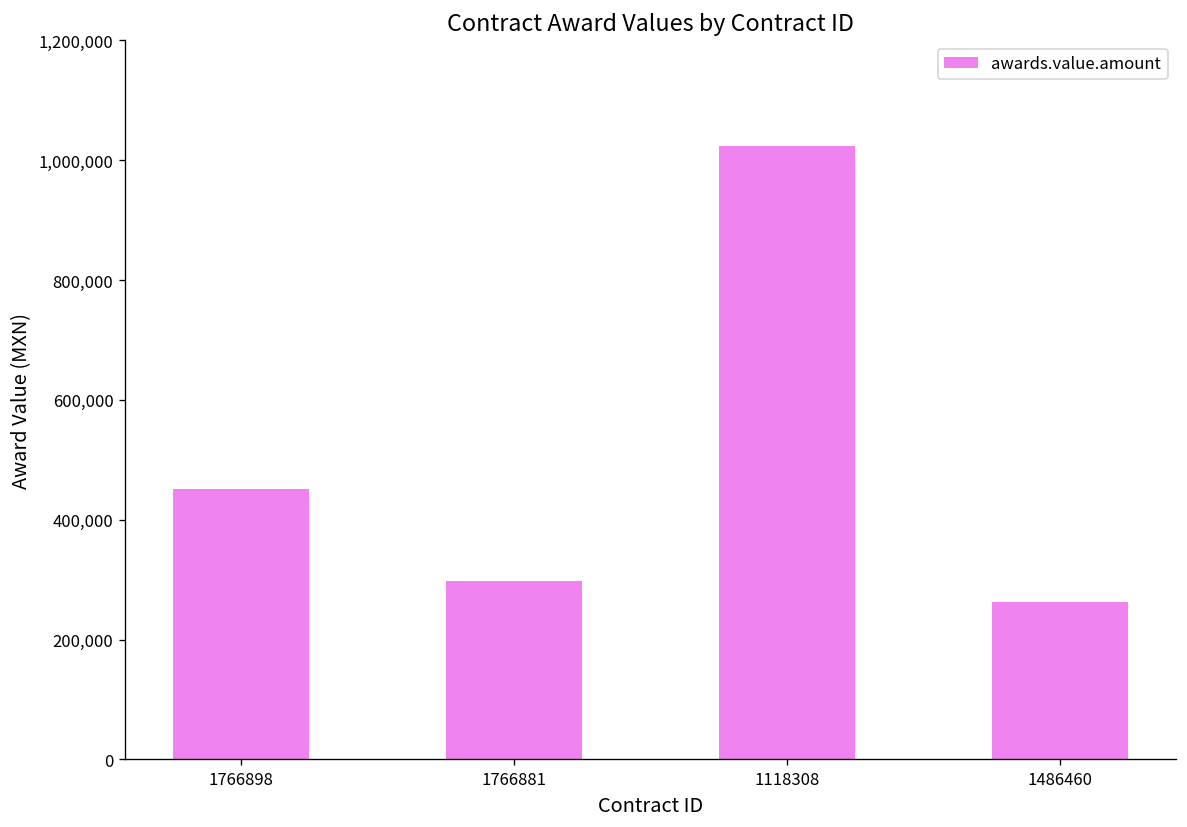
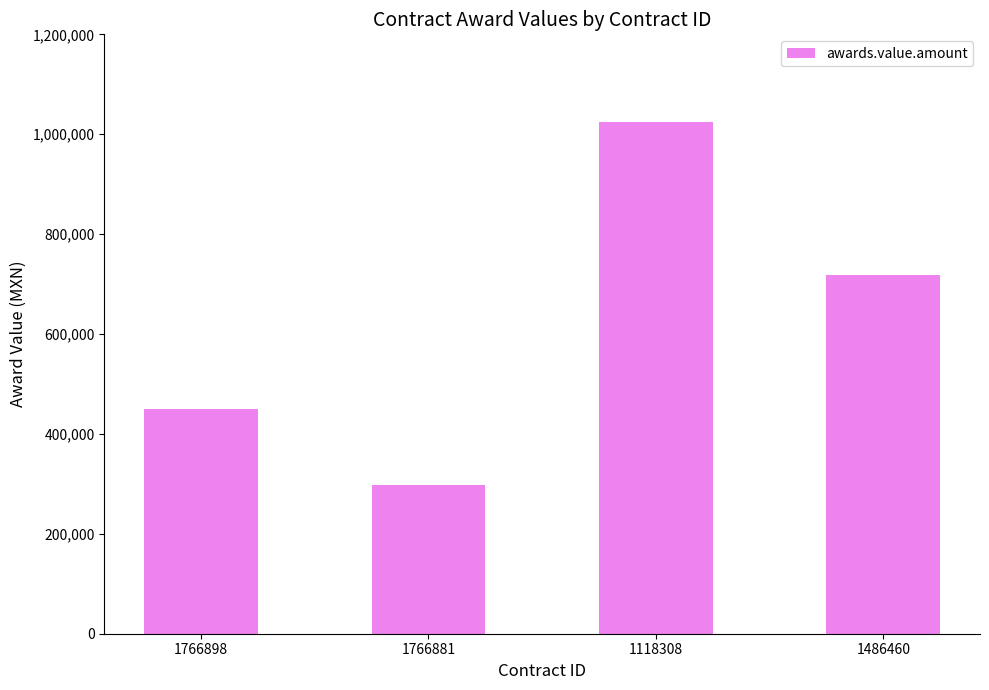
  {
    "1766898": "450,000",
    "1766881": "300,000",
    "1118308": "1,020,000",
-   "1486460": "260,000"
+   "1486460": "720,000"
  }
